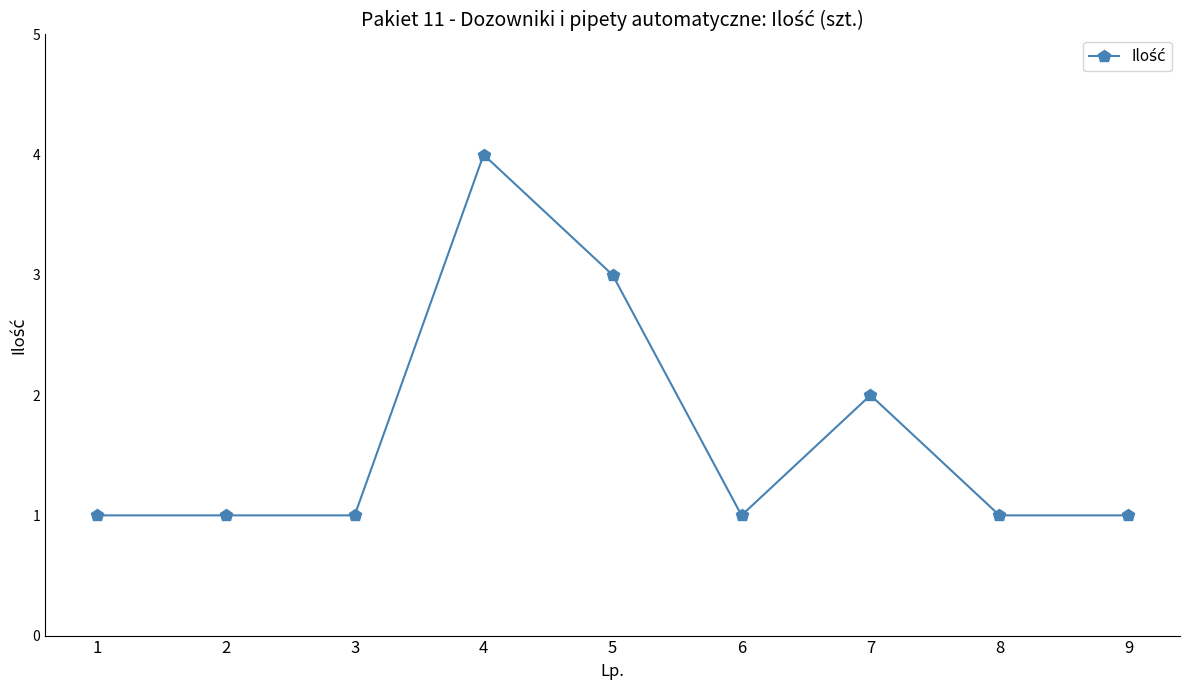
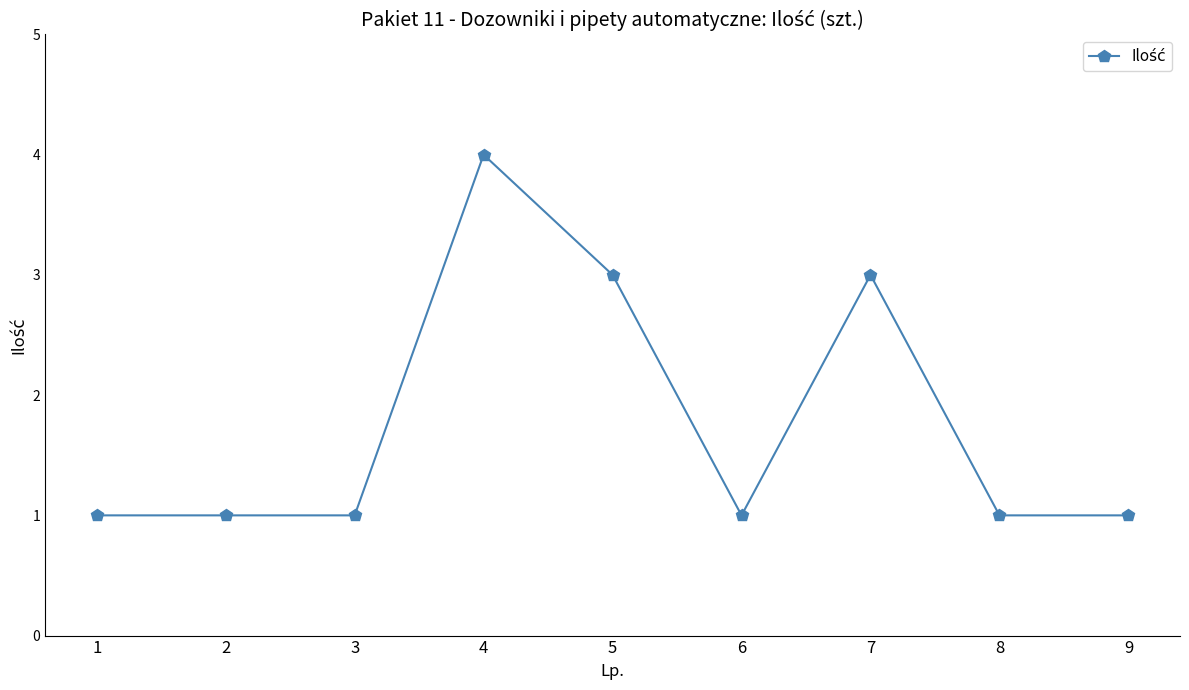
  {
    "1": 1,
    "2": 1,
    "3": 1,
    "4": 4,
    "5": 3,
    "6": 1,
-   "7": 2,
+   "7": 3,
    "8": 1,
    "9": 1
  }
